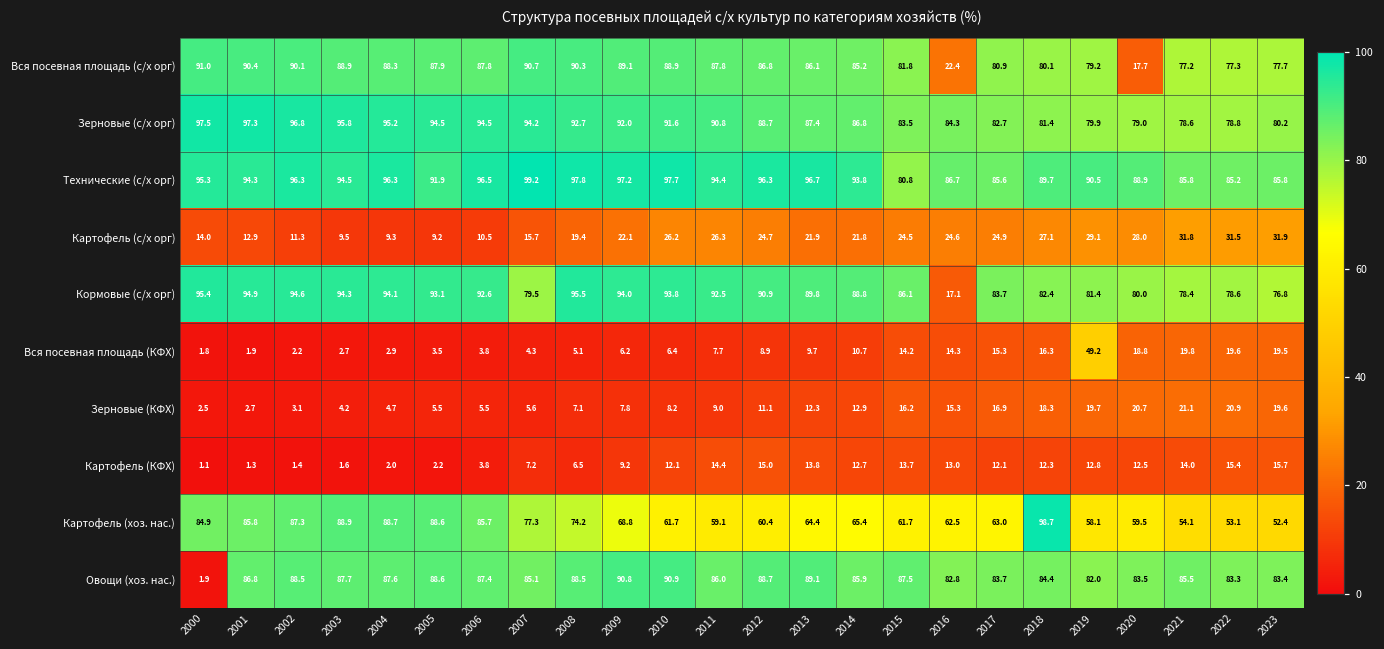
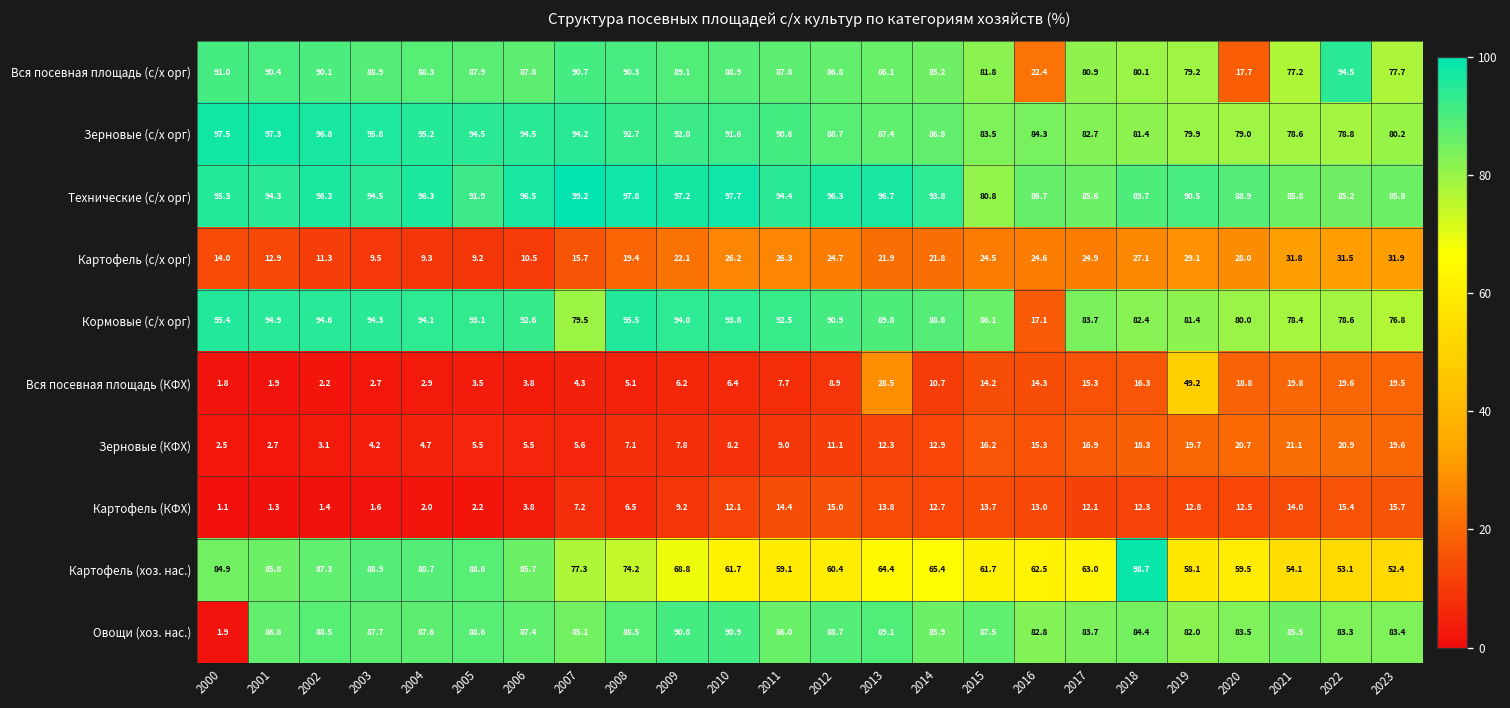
  {
    "Вся посевная площадь (с/х орг)": {
      "2000": 91.0,
      "2001": 90.4,
      "2002": 90.1,
      "2003": 88.9,
      "2004": 88.3,
      "2005": 87.9,
      "2006": 87.8,
      "2007": 90.7,
      "2008": 90.3,
      "2009": 89.1,
      "2010": 88.9,
      "2011": 87.8,
      "2012": 86.8,
      "2013": 86.1,
      "2014": 85.2,
      "2015": 81.8,
      "2016": 22.4,
      "2017": 80.9,
      "2018": 80.1,
      "2019": 79.2,
      "2020": 17.7,
      "2021": 77.2,
-     "2022": 77.3,
+     "2022": 94.5,
      "2023": 77.7
    },
    "Вся посевная площадь (КФХ)": {
      "2000": 1.8,
      "2001": 1.9,
      "2002": 2.2,
      "2003": 2.7,
      "2004": 2.9,
      "2005": 3.5,
      "2006": 3.8,
      "2007": 4.3,
      "2008": 5.1,
      "2009": 6.2,
      "2010": 6.4,
      "2011": 7.7,
      "2012": 8.9,
-     "2013": 9.7,
+     "2013": 28.5,
      "2014": 10.7,
      "2015": 14.2,
      "2016": 14.3,
      "2017": 15.3,
      "2018": 16.3,
      "2019": 49.2,
      "2020": 18.8,
      "2021": 19.8,
      "2022": 19.6,
      "2023": 19.5
    }
  }
